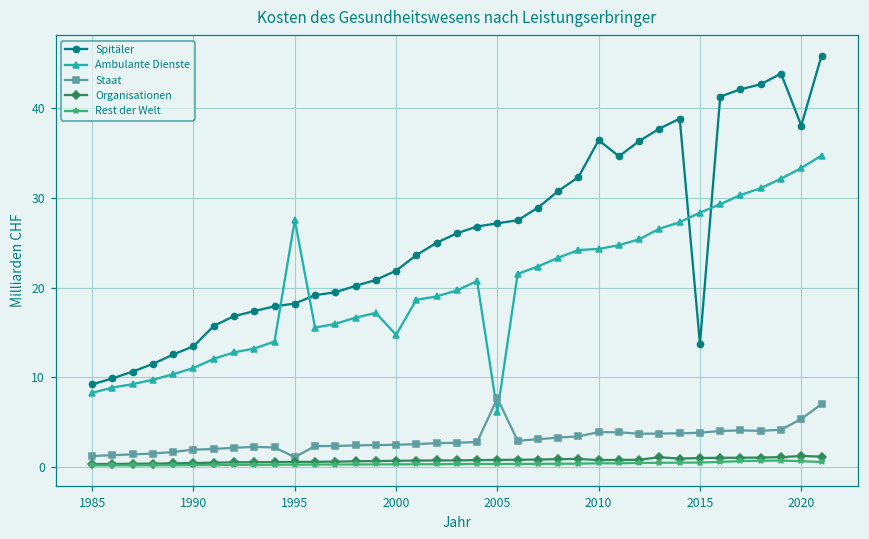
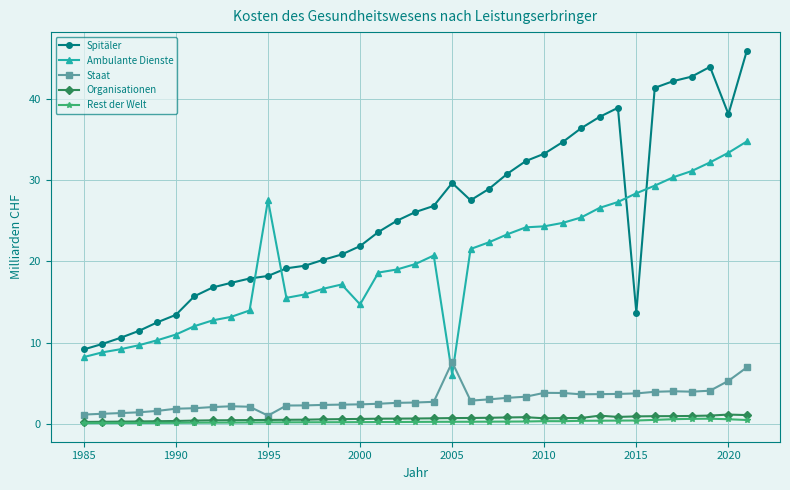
  {
    "Spitäler": {
      "1985": 9,
      "1990": 13,
      "1995": 18,
      "2000": 22,
-     "2005": 27,
-     "2010": 36,
+     "2005": 30,
+     "2010": 33,
      "2015": 14,
      "2020": 38
    },
    "Ambulante Dienste": {
      "1985": 8,
      "1990": 11,
      "1995": 28,
      "2000": 15,
      "2005": 6,
      "2010": 24,
      "2015": 28,
      "2020": 33
    },
    "Staat": {
      "1985": 1,
      "1990": 2,
      "1995": 1,
      "2000": 2,
      "2005": 8,
      "2010": 4,
      "2015": 4,
      "2020": 5
    }
  }
